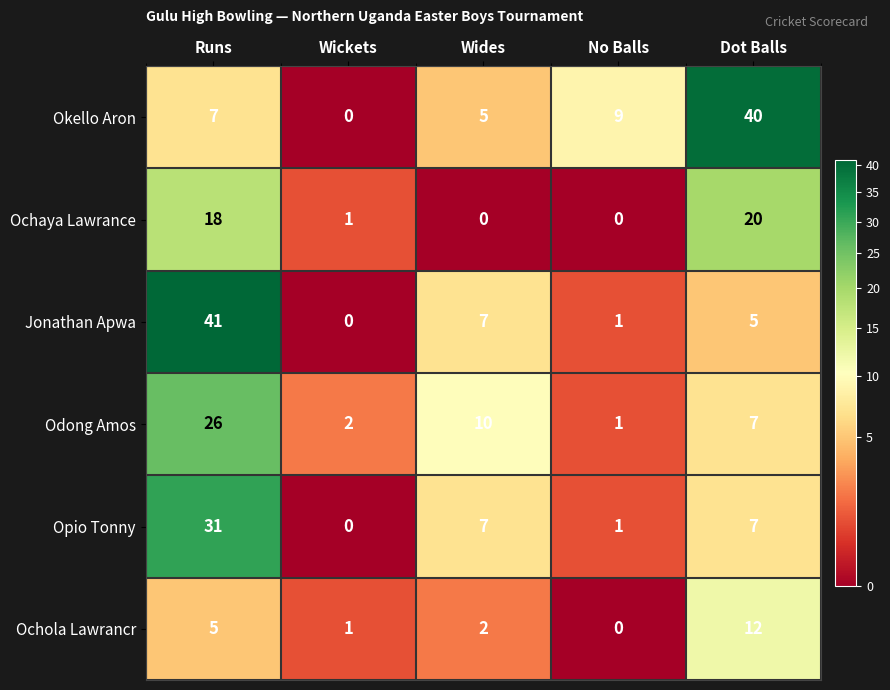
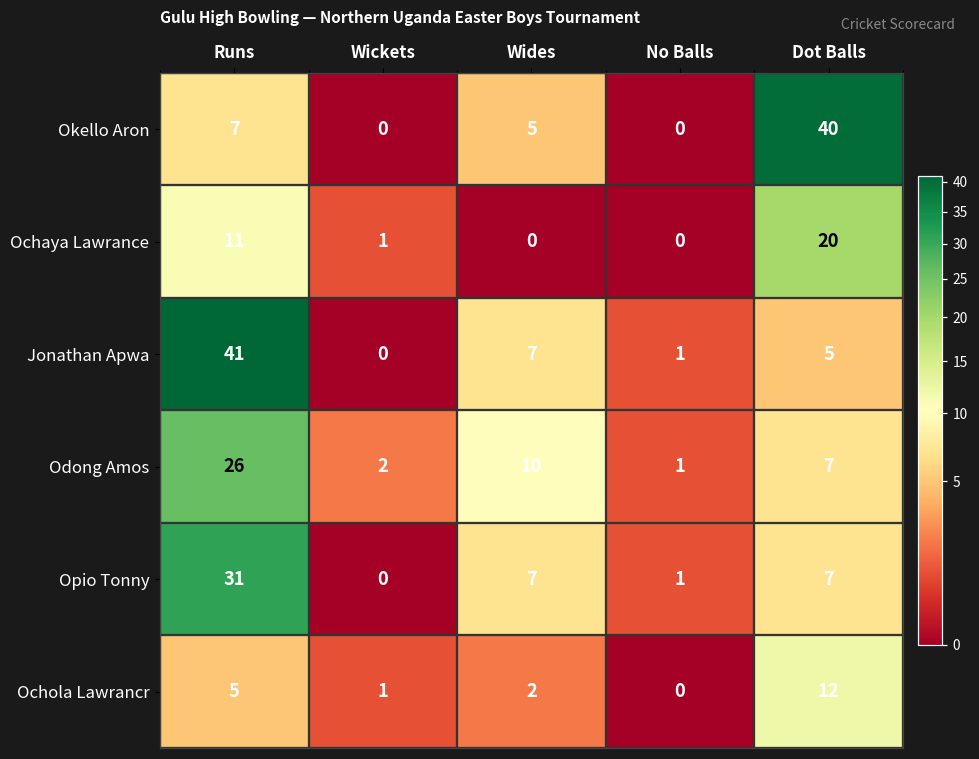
  {
    "Okello Aron": {
      "Runs": 7,
      "Wickets": 0,
      "Wides": 5,
-     "No Balls": 9,
+     "No Balls": 0,
      "Dot Balls": 40
    },
    "Ochaya Lawrance": {
-     "Runs": 18,
+     "Runs": 11,
      "Wickets": 1,
      "Wides": 0,
      "No Balls": 0,
      "Dot Balls": 20
    },
    "Jonathan Apwa": {
      "Runs": 41,
      "Wickets": 0,
      "Wides": 7,
      "No Balls": 1,
      "Dot Balls": 5
    },
    "Odong Amos": {
      "Runs": 26,
      "Wickets": 2,
      "Wides": 10,
      "No Balls": 1,
      "Dot Balls": 7
    },
    "Opio Tonny": {
      "Runs": 31,
      "Wickets": 0,
      "Wides": 7,
      "No Balls": 1,
      "Dot Balls": 7
    },
    "Ochola Lawrancr": {
      "Runs": 5,
      "Wickets": 1,
      "Wides": 2,
      "No Balls": 0,
      "Dot Balls": 12
    }
  }
